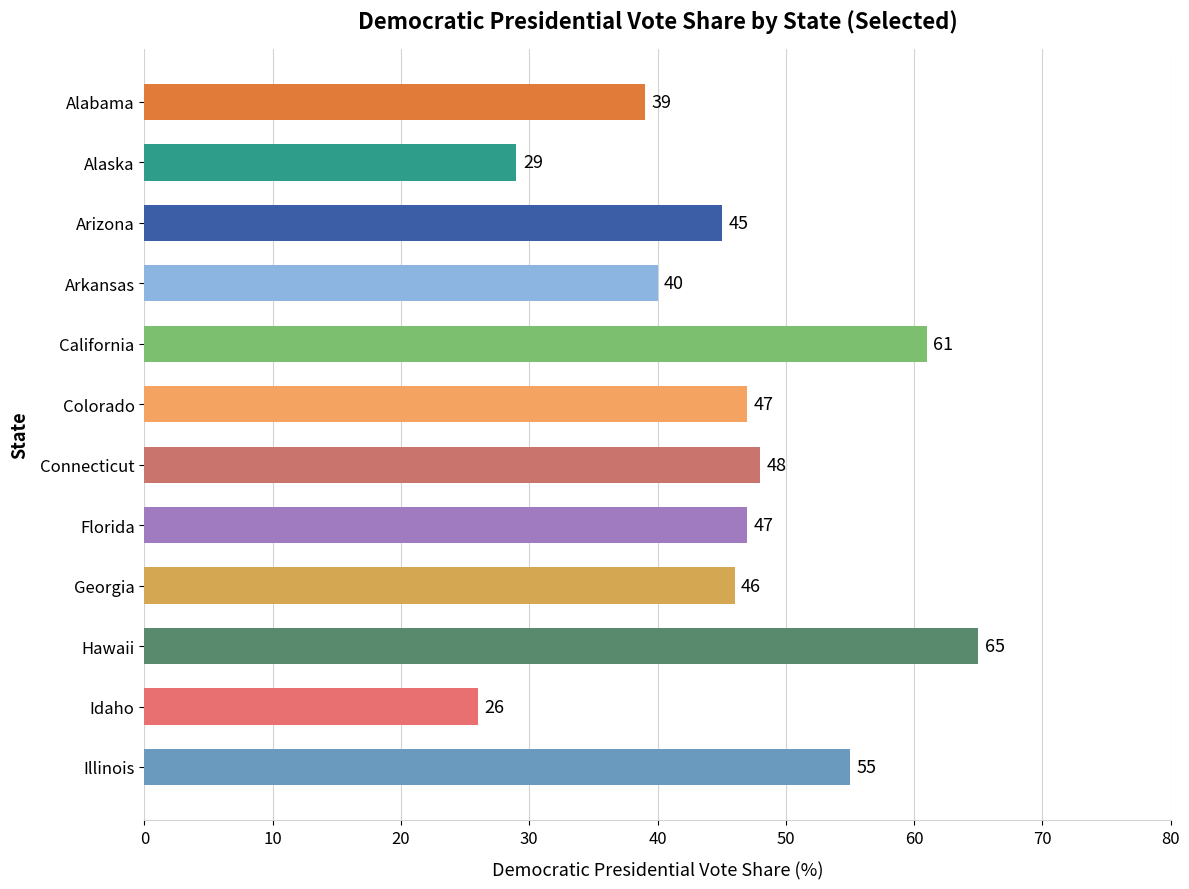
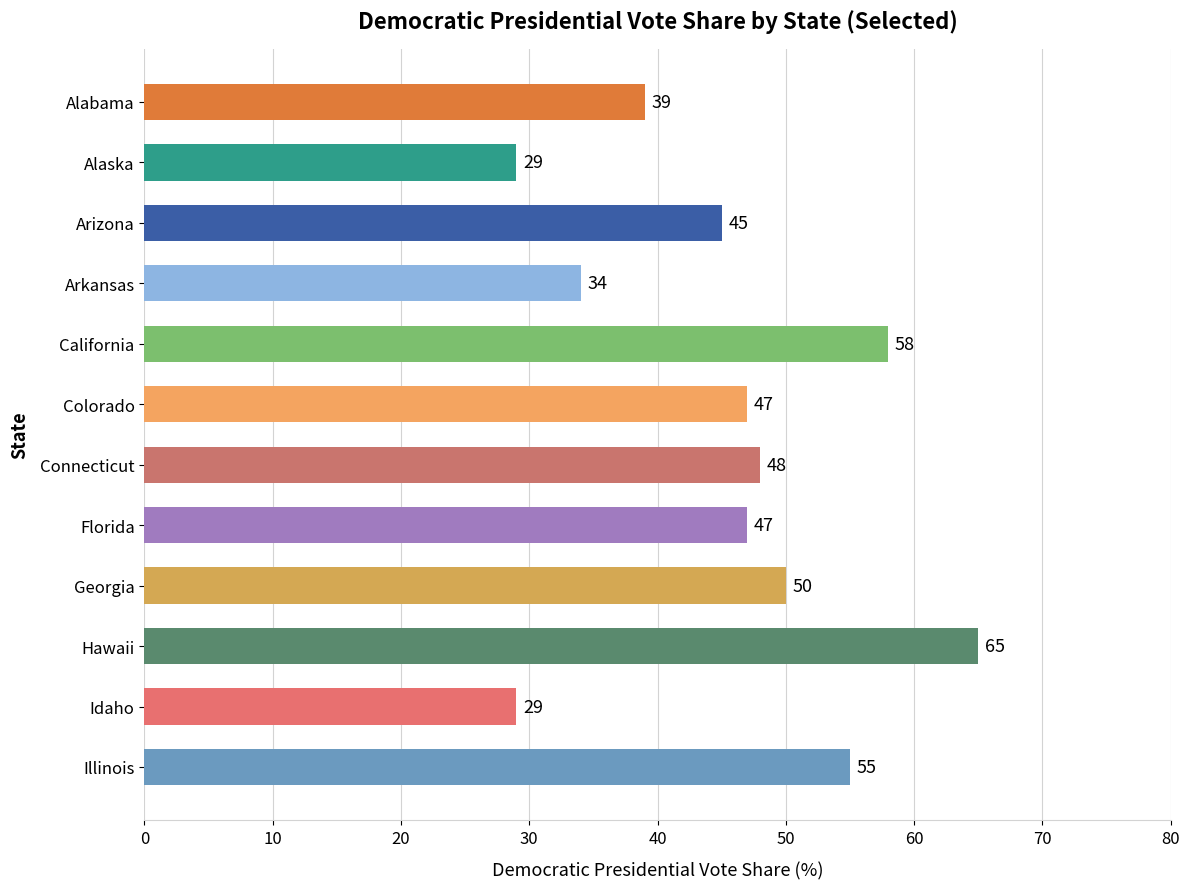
  {
    "Alabama": 39,
    "Alaska": 29,
    "Arizona": 45,
-   "Arkansas": 40,
-   "California": 61,
+   "Arkansas": 34,
+   "California": 58,
    "Colorado": 47,
    "Connecticut": 48,
    "Florida": 47,
-   "Georgia": 46,
+   "Georgia": 50,
    "Hawaii": 65,
-   "Idaho": 26,
+   "Idaho": 29,
    "Illinois": 55
  }
